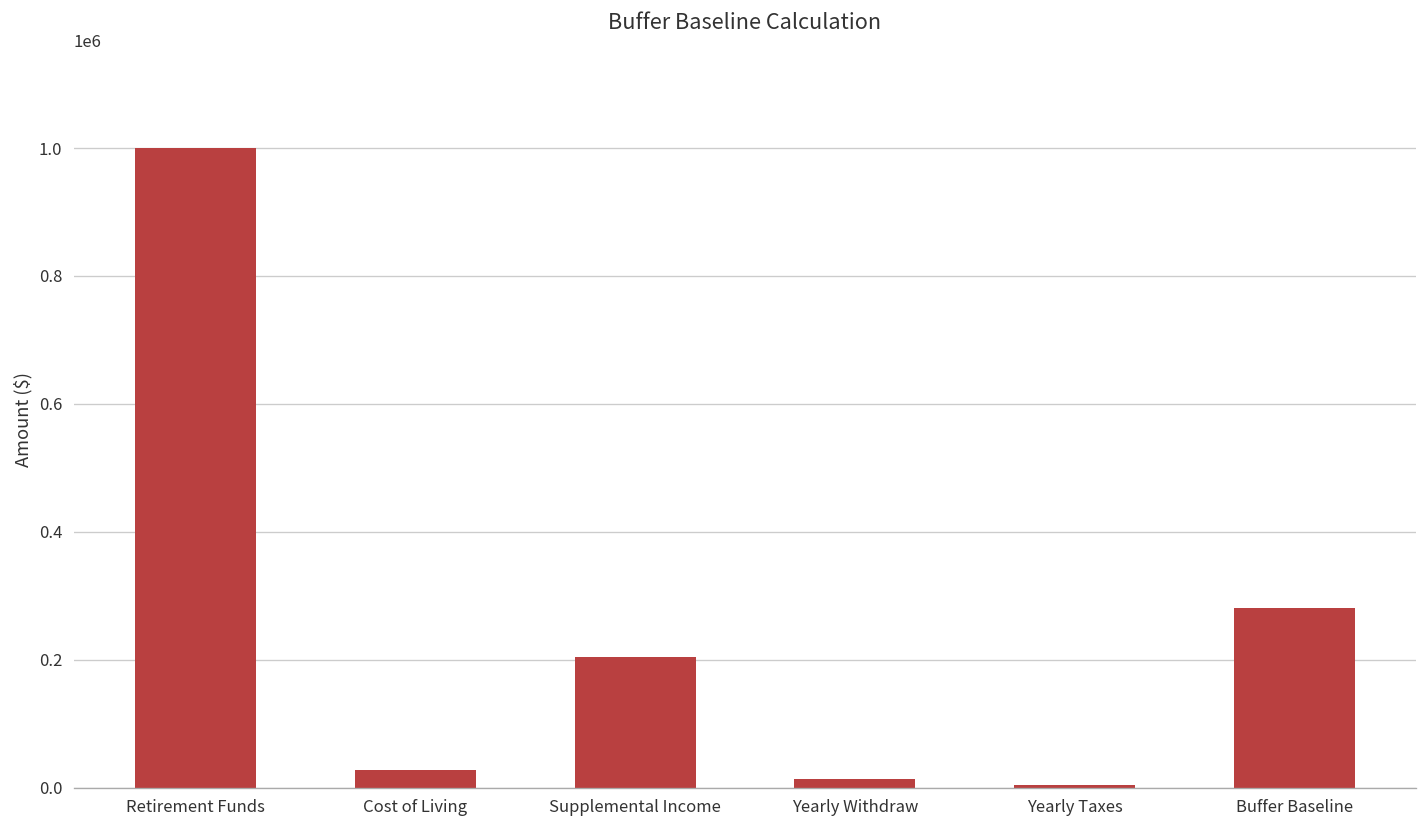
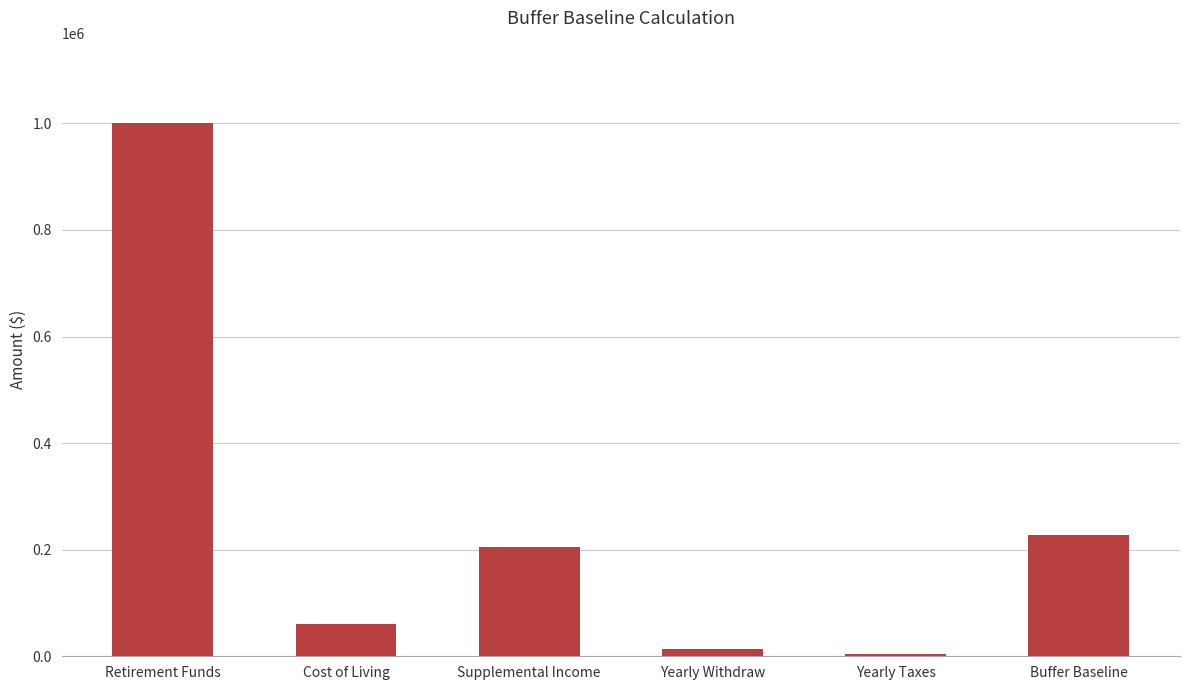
  {
    "Retirement Funds": 1000000,
-   "Cost of Living": 30000,
+   "Cost of Living": 60000,
    "Supplemental Income": 200000,
    "Yearly Withdraw": 10000,
-   "Buffer Baseline": 280000
+   "Buffer Baseline": 230000
  }
